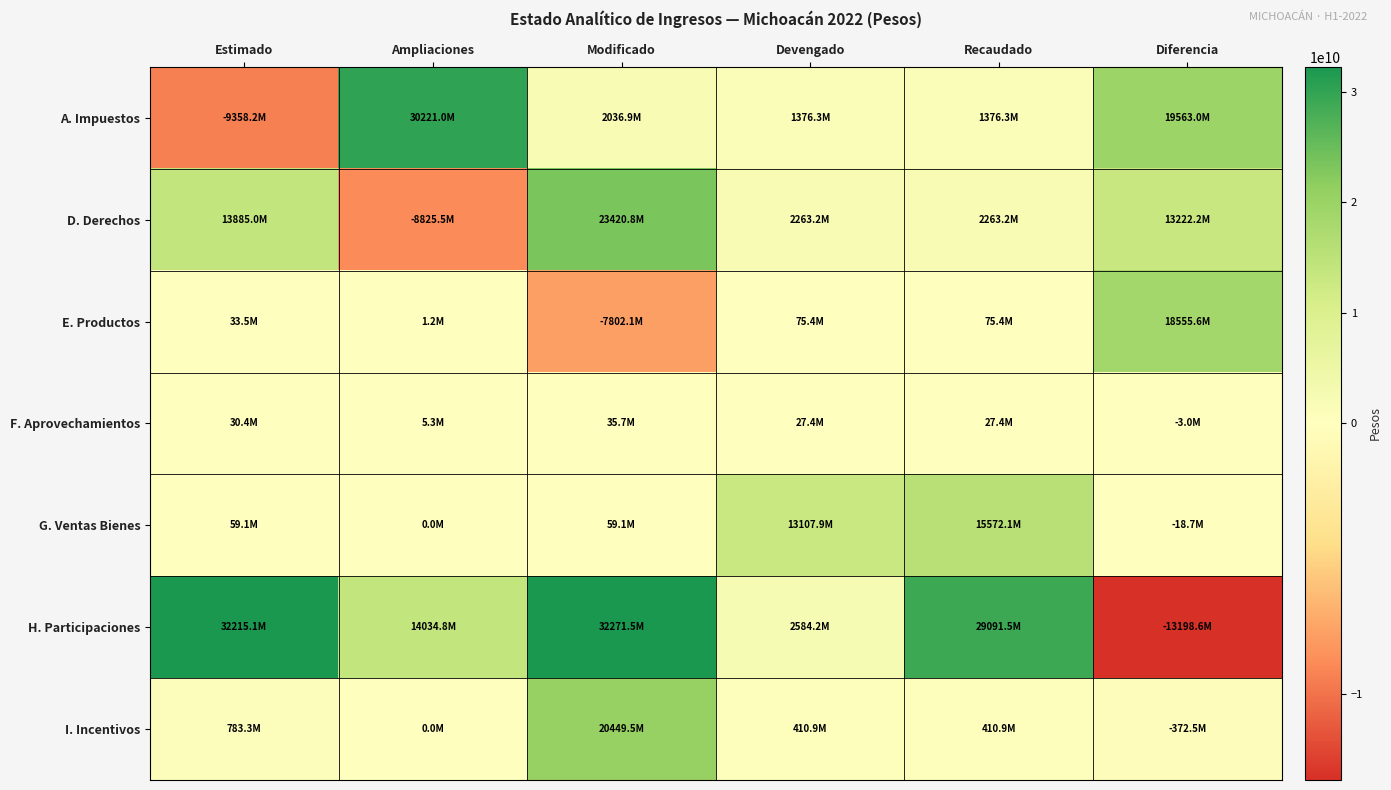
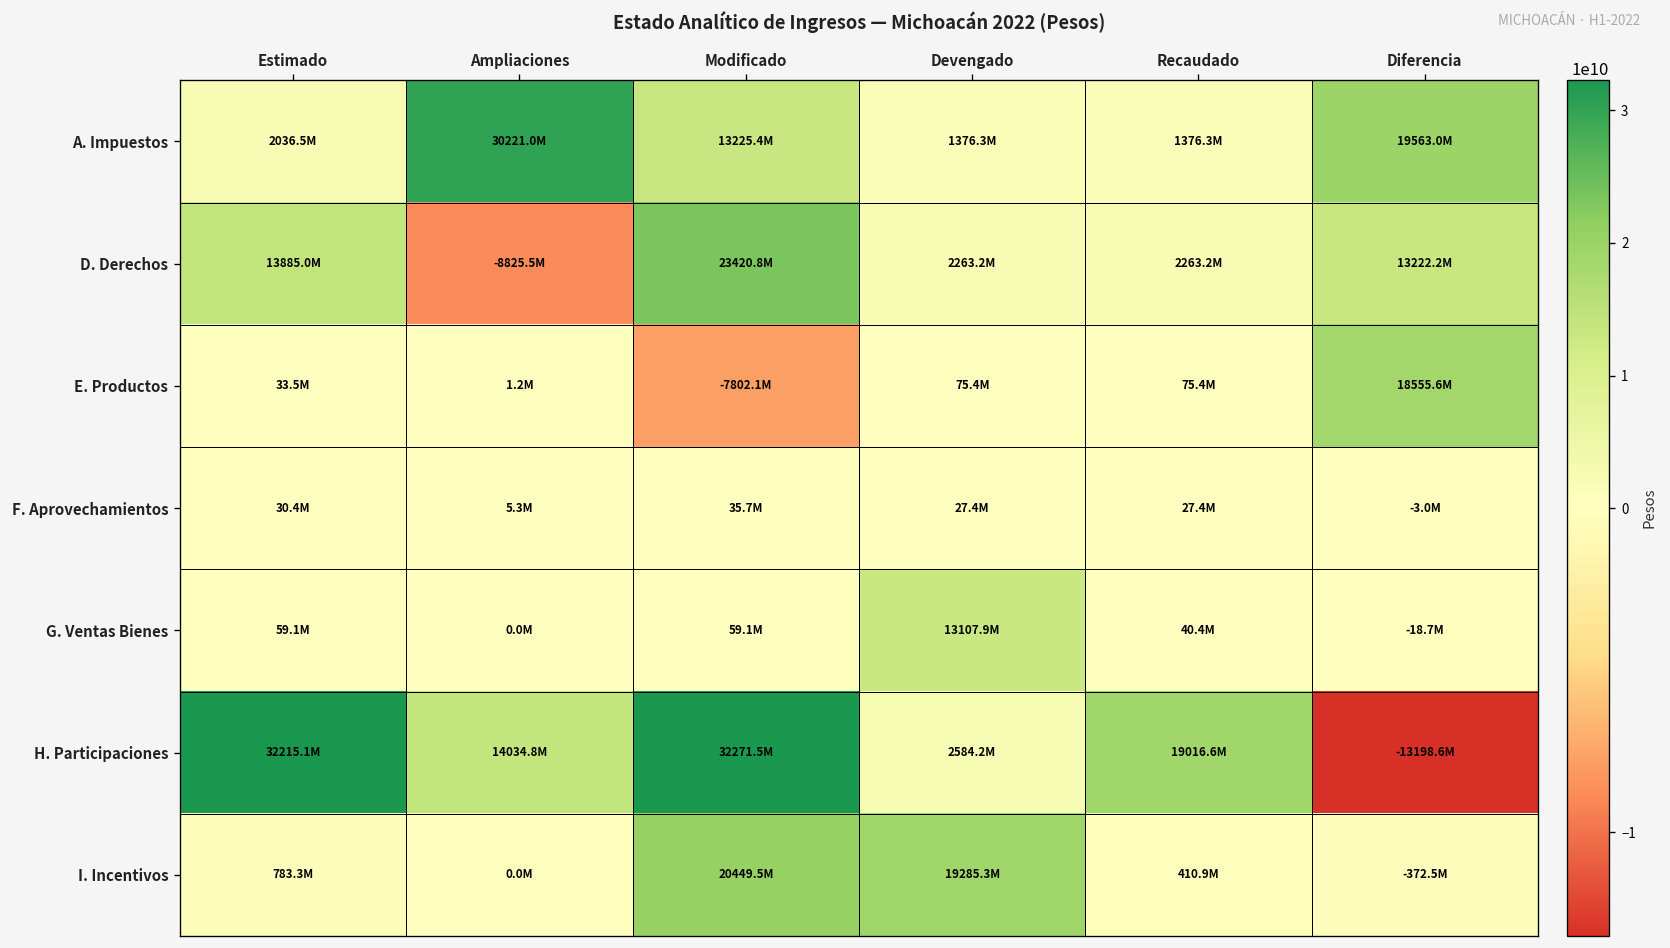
  {
    "A. Impuestos": {
-     "Estimado": "-9358.2M",
+     "Estimado": "2036.5M",
      "Ampliaciones": "30221.0M",
-     "Modificado": "2036.9M",
+     "Modificado": "13225.4M",
      "Devengado": "1376.3M",
      "Recaudado": "1376.3M",
      "Diferencia": "19563.0M"
    },
    "D. Derechos": {
      "Estimado": "13885.0M",
      "Ampliaciones": "-8825.5M",
      "Modificado": "23420.8M",
      "Devengado": "2263.2M",
      "Recaudado": "2263.2M",
      "Diferencia": "13222.2M"
    },
    "E. Productos": {
      "Estimado": "33.5M",
      "Ampliaciones": "1.2M",
      "Modificado": "-7802.1M",
      "Devengado": "75.4M",
      "Recaudado": "75.4M",
      "Diferencia": "18555.6M"
    },
    "F. Aprovechamientos": {
      "Estimado": "30.4M",
      "Ampliaciones": "5.3M",
      "Modificado": "35.7M",
      "Devengado": "27.4M",
      "Recaudado": "27.4M",
      "Diferencia": "-3.0M"
    },
    "G. Ventas Bienes": {
      "Estimado": "59.1M",
      "Ampliaciones": "0.0M",
      "Modificado": "59.1M",
      "Devengado": "13107.9M",
-     "Recaudado": "15572.1M",
+     "Recaudado": "40.4M",
      "Diferencia": "-18.7M"
    },
    "H. Participaciones": {
      "Estimado": "32215.1M",
      "Ampliaciones": "14034.8M",
      "Modificado": "32271.5M",
      "Devengado": "2584.2M",
-     "Recaudado": "29091.5M",
+     "Recaudado": "19016.6M",
      "Diferencia": "-13198.6M"
    },
    "I. Incentivos": {
      "Estimado": "783.3M",
      "Ampliaciones": "0.0M",
      "Modificado": "20449.5M",
-     "Devengado": "410.9M",
+     "Devengado": "19285.3M",
      "Recaudado": "410.9M",
      "Diferencia": "-372.5M"
    }
  }
